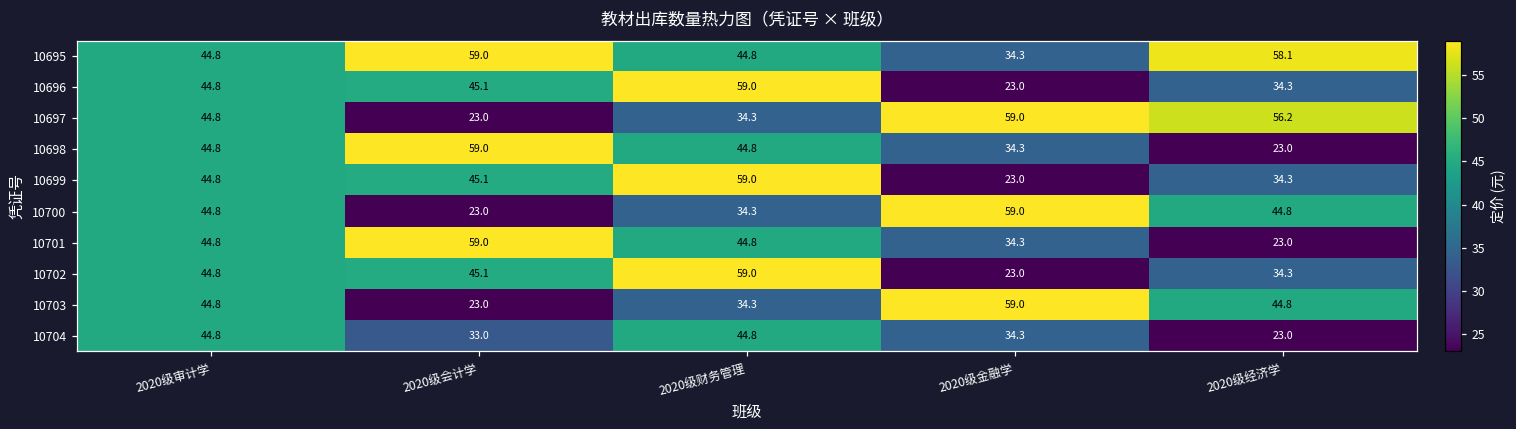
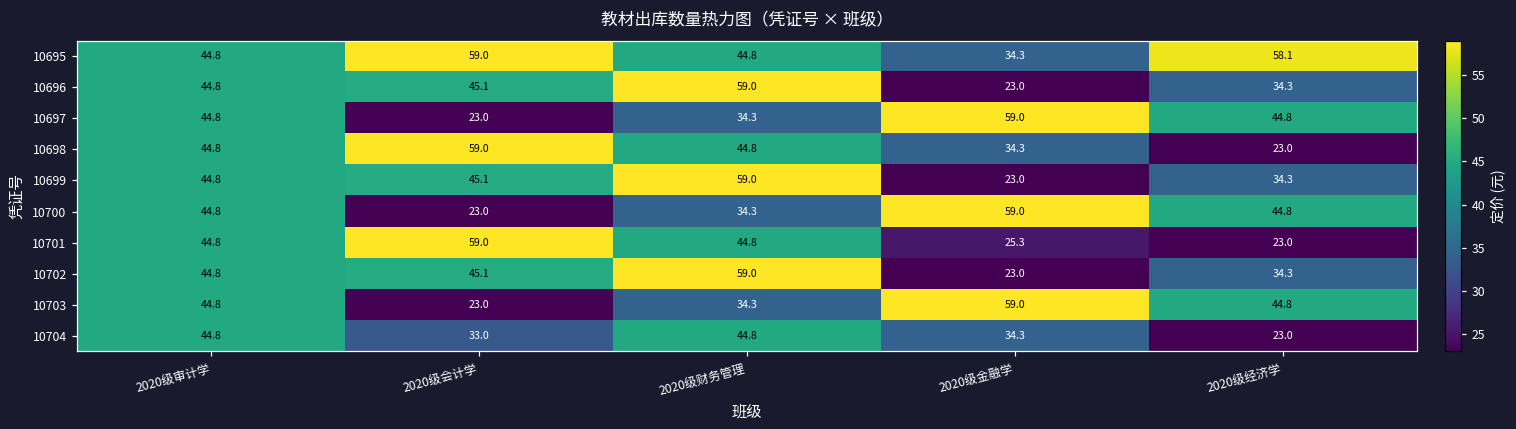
  {
    "10695": {
      "2020级审计学": 44.8,
      "2020级会计学": 59.0,
      "2020级财务管理": 44.8,
      "2020级金融学": 34.3,
      "2020级经济学": 58.1
    },
    "10696": {
      "2020级审计学": 44.8,
      "2020级会计学": 45.1,
      "2020级财务管理": 59.0,
      "2020级金融学": 23.0,
      "2020级经济学": 34.3
    },
    "10697": {
      "2020级审计学": 44.8,
      "2020级会计学": 23.0,
      "2020级财务管理": 34.3,
      "2020级金融学": 59.0,
-     "2020级经济学": 56.2
+     "2020级经济学": 44.8
    },
    "10698": {
      "2020级审计学": 44.8,
      "2020级会计学": 59.0,
      "2020级财务管理": 44.8,
      "2020级金融学": 34.3,
      "2020级经济学": 23.0
    },
    "10699": {
      "2020级审计学": 44.8,
      "2020级会计学": 45.1,
      "2020级财务管理": 59.0,
      "2020级金融学": 23.0,
      "2020级经济学": 34.3
    },
    "10700": {
      "2020级审计学": 44.8,
      "2020级会计学": 23.0,
      "2020级财务管理": 34.3,
      "2020级金融学": 59.0,
      "2020级经济学": 44.8
    },
    "10701": {
      "2020级审计学": 44.8,
      "2020级会计学": 59.0,
      "2020级财务管理": 44.8,
-     "2020级金融学": 34.3,
+     "2020级金融学": 25.3,
      "2020级经济学": 23.0
    },
    "10702": {
      "2020级审计学": 44.8,
      "2020级会计学": 45.1,
      "2020级财务管理": 59.0,
      "2020级金融学": 23.0,
      "2020级经济学": 34.3
    },
    "10703": {
      "2020级审计学": 44.8,
      "2020级会计学": 23.0,
      "2020级财务管理": 34.3,
      "2020级金融学": 59.0,
      "2020级经济学": 44.8
    },
    "10704": {
      "2020级审计学": 44.8,
      "2020级会计学": 33.0,
      "2020级财务管理": 44.8,
      "2020级金融学": 34.3,
      "2020级经济学": 23.0
    }
  }
